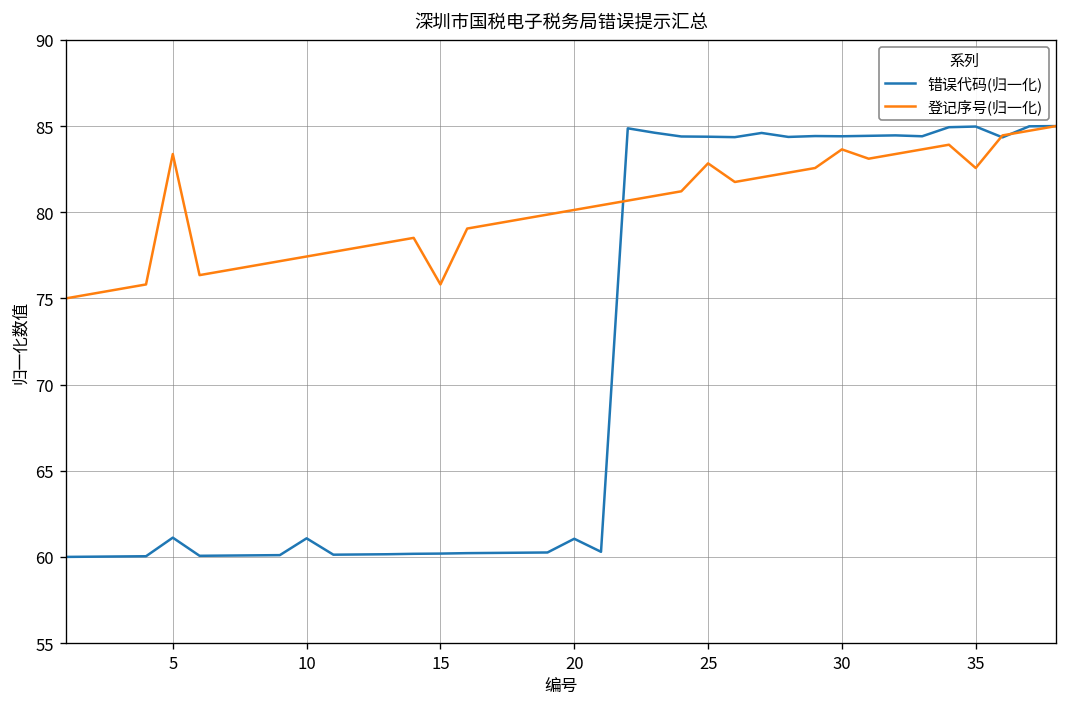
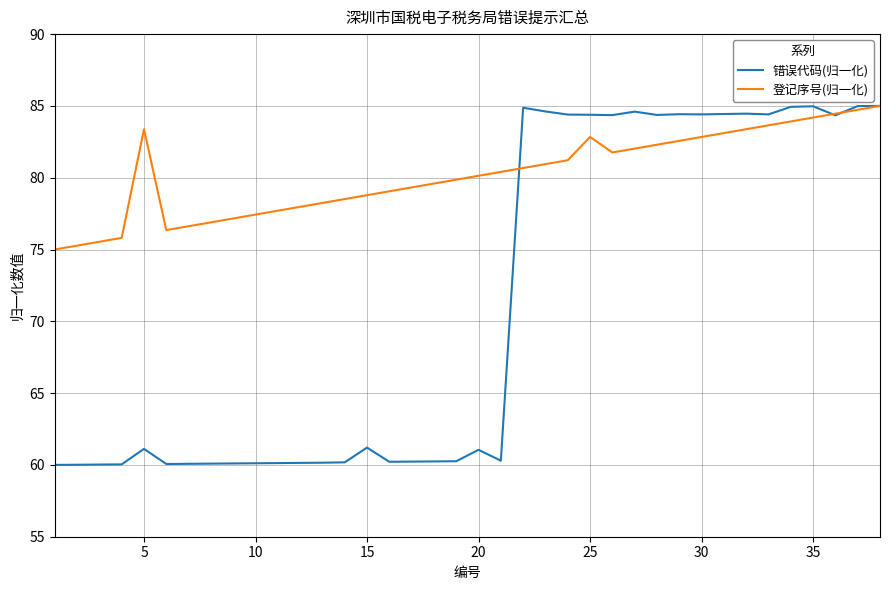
  {
    "错误代码(归一化)": {
      "5": 61.1,
-     "10": 61.1,
-     "15": 60.2,
+     "10": 60.1,
+     "15": 61.2,
      "20": 61.1,
      "25": 84.4,
      "30": 84.4,
      "35": 85.0
    },
    "登记序号(归一化)": {
      "5": 83.4,
      "10": 77.4,
-     "15": 75.8,
+     "15": 78.8,
      "20": 80.1,
      "25": 82.8,
-     "30": 83.6,
-     "35": 82.6
+     "30": 82.8,
+     "35": 84.2
    }
  }
